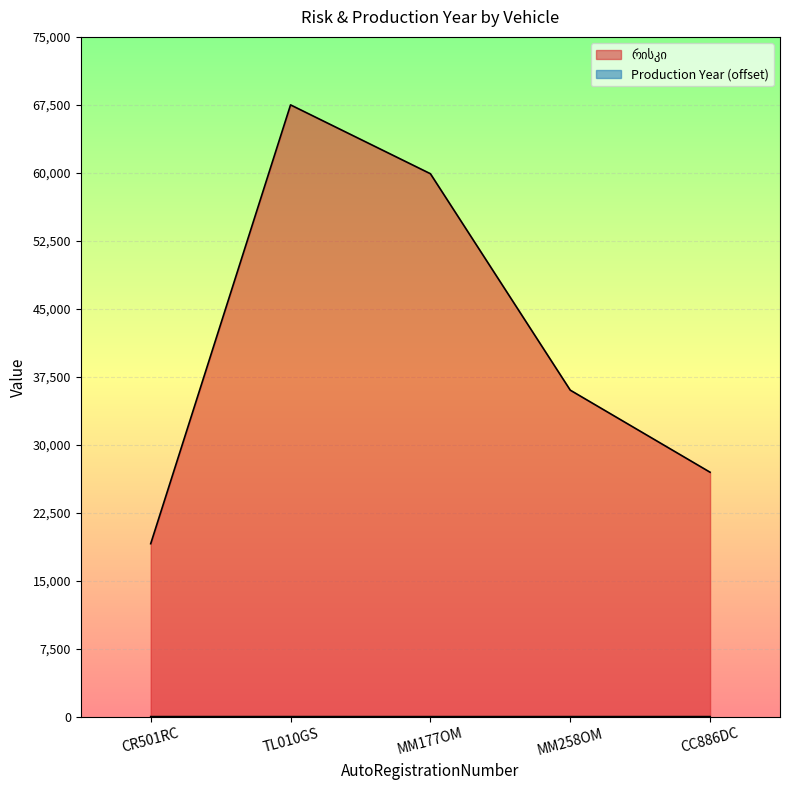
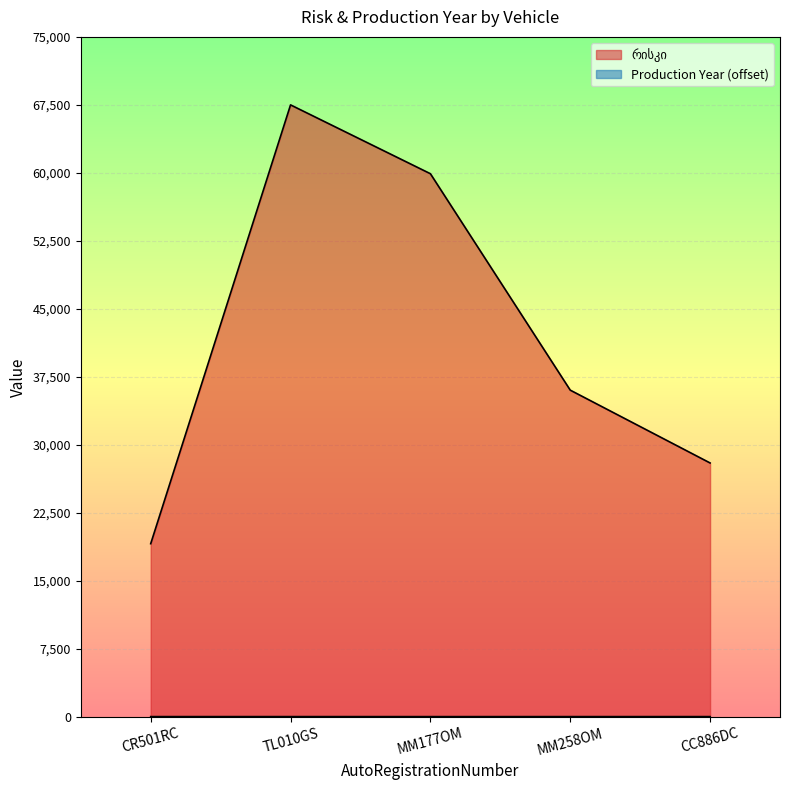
  {
    "რისკი": {
      "CR501RC": "19,000",
      "TL010GS": "68,000",
      "MM177OM": "60,000",
      "MM258OM": "36,000",
-     "CC886DC": "27,000"
+     "CC886DC": "28,000"
    },
    "Production Year (offset)": {
      "CR501RC": "0",
      "TL010GS": "0",
      "MM177OM": "0",
      "MM258OM": "0",
      "CC886DC": "0"
    }
  }
